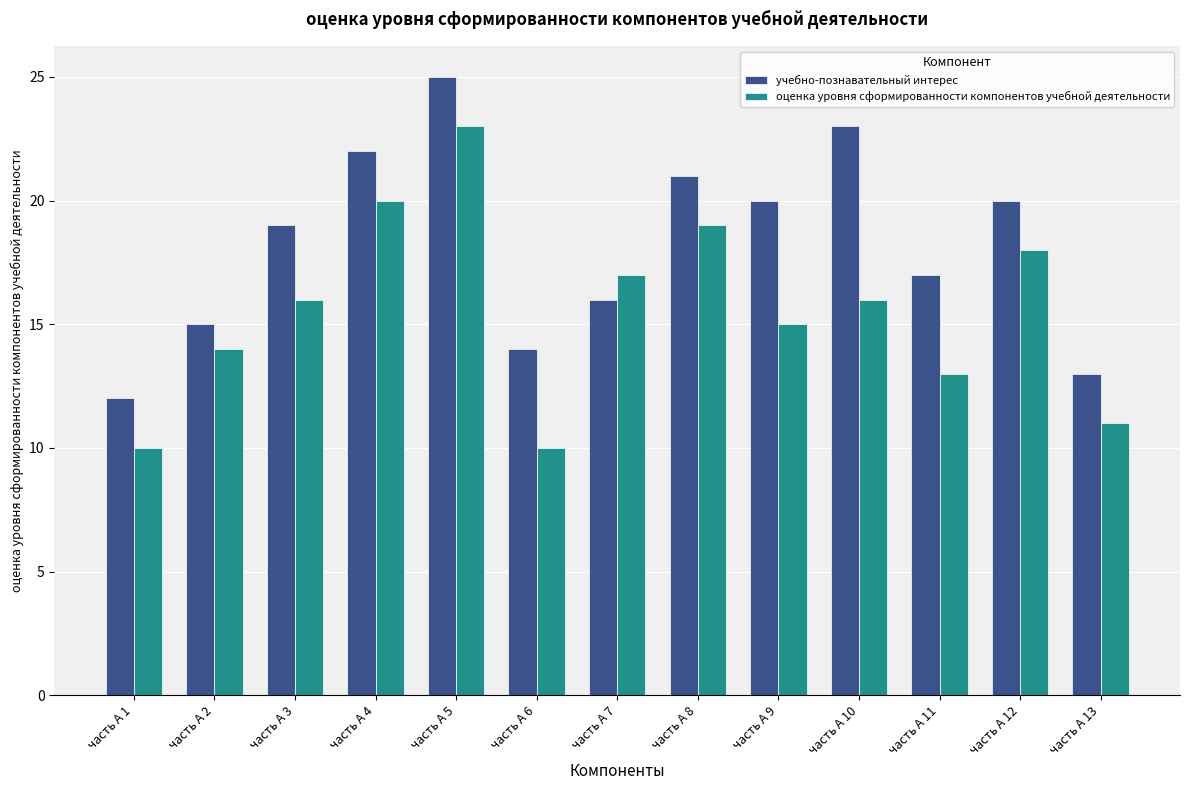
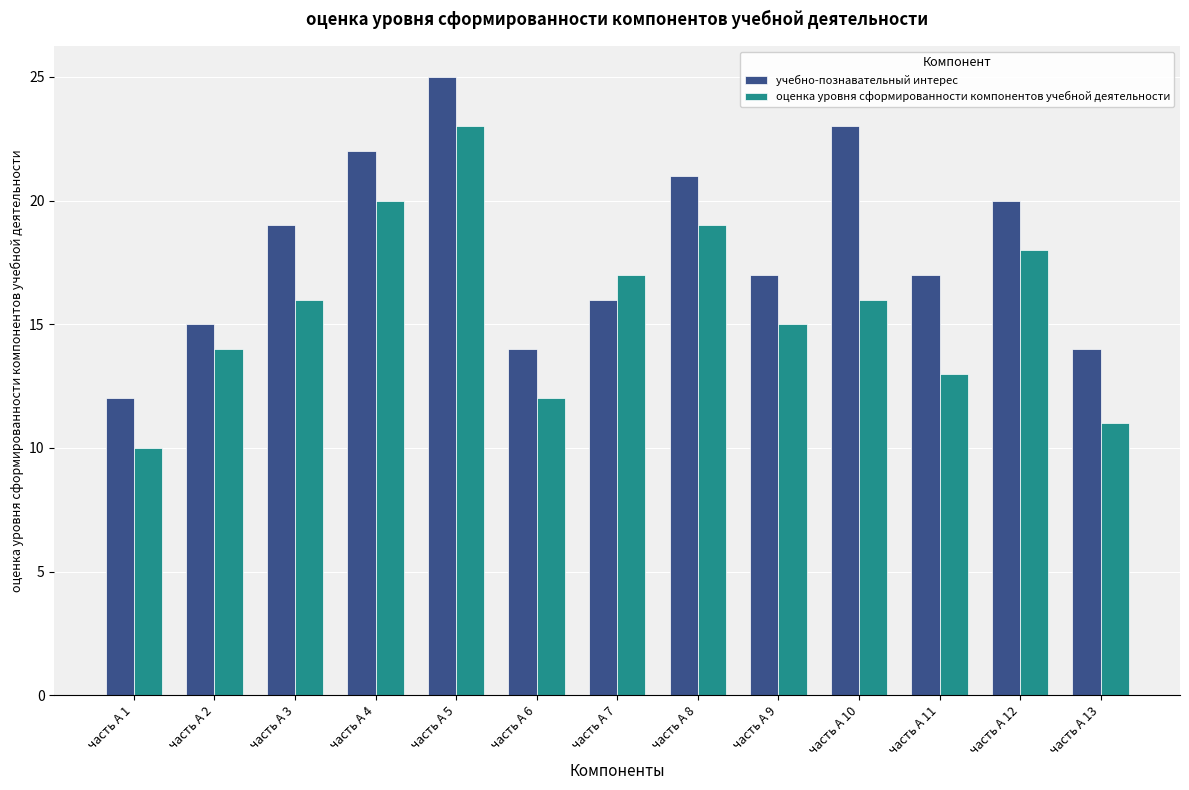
  {
    "учебно-познавательный интерес": {
      "часть А 1": 12,
      "часть А 2": 15,
      "часть А 3": 19,
      "часть А 4": 22,
      "часть А 5": 25,
      "часть А 6": 14,
      "часть А 7": 16,
      "часть А 8": 21,
-     "часть А 9": 20,
+     "часть А 9": 17,
      "часть А 10": 23,
      "часть А 11": 17,
      "часть А 12": 20,
-     "часть А 13": 13
+     "часть А 13": 14
    },
    "оценка уровня сформированности компонентов учебной деятельности": {
      "часть А 1": 10,
      "часть А 2": 14,
      "часть А 3": 16,
      "часть А 4": 20,
      "часть А 5": 23,
-     "часть А 6": 10,
+     "часть А 6": 12,
      "часть А 7": 17,
      "часть А 8": 19,
      "часть А 9": 15,
      "часть А 10": 16,
      "часть А 11": 13,
      "часть А 12": 18,
      "часть А 13": 11
    }
  }
